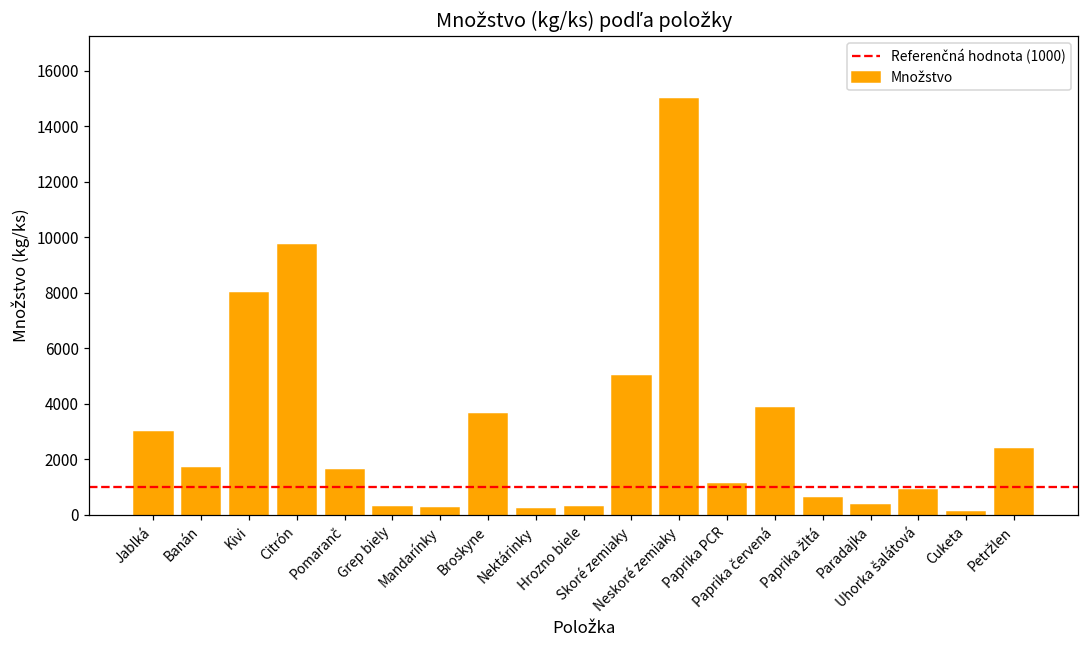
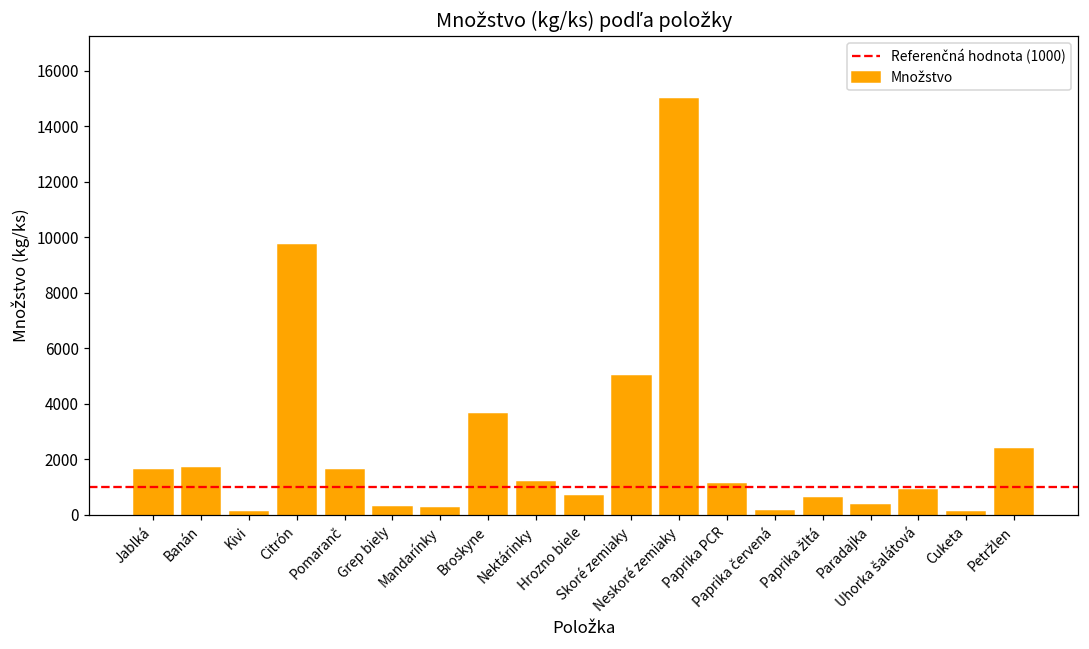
  {
-   "Jablká": 3000,
+   "Jablká": 1600,
    "Banán": 1700,
-   "Kivi": 8000,
+   "Kivi": 100,
    "Citrón": 9700,
    "Pomaranč": 1600,
    "Grep biely": 300,
    "Mandarínky": 300,
    "Broskyne": 3600,
-   "Nektárinky": 200,
-   "Hrozno biele": 300,
+   "Nektárinky": 1200,
+   "Hrozno biele": 700,
    "Skoré zemiaky": 5000,
    "Neskoré zemiaky": 15000,
    "Paprika PCR": 1100,
-   "Paprika červená": 3800,
+   "Paprika červená": 200,
    "Paprika žltá": 600,
    "Paradajka": 300,
    "Uhorka šalátová": 900,
    "Petržlen": 2400
  }
